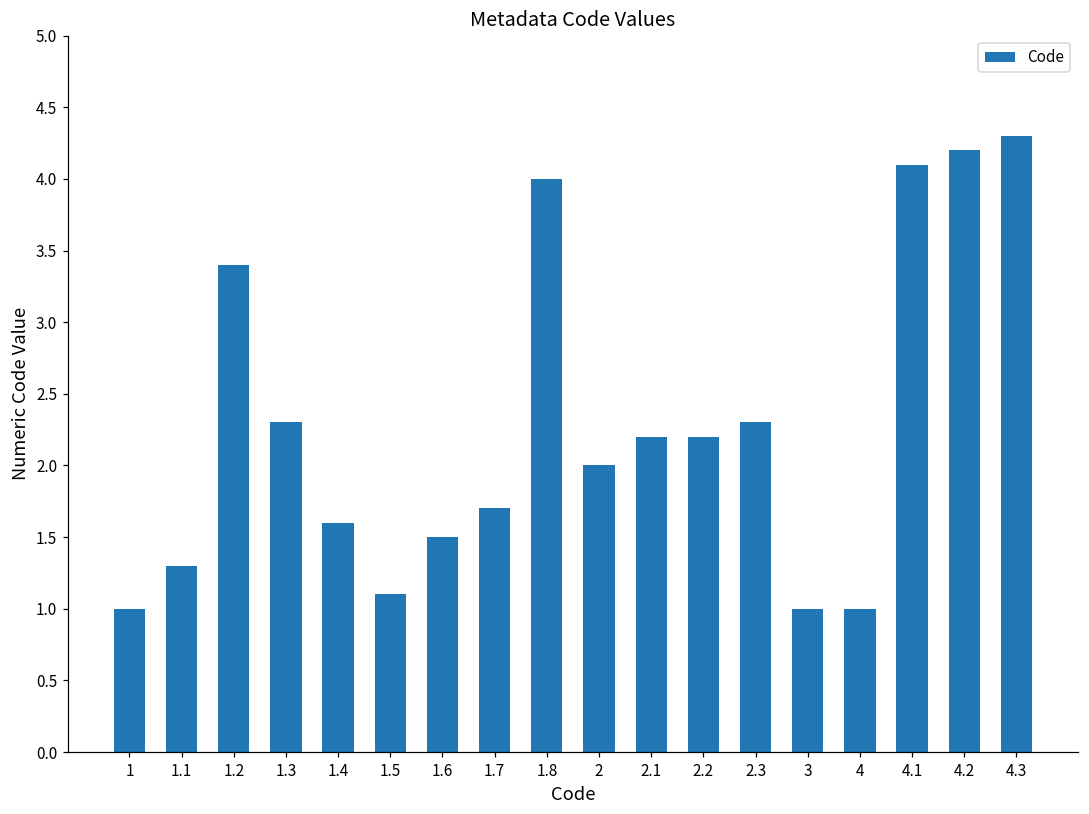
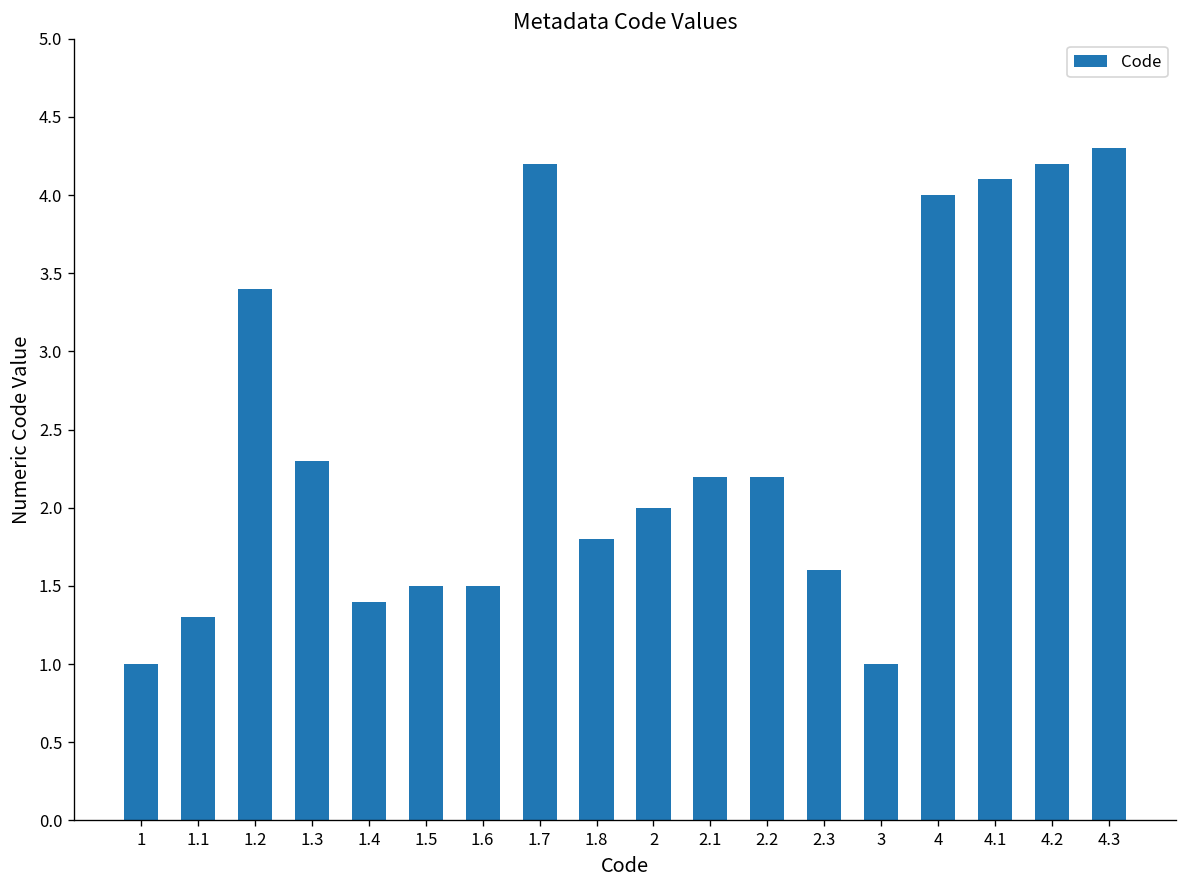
  {
    "1": 1.0,
    "1.1": 1.3,
    "1.2": 3.4,
    "1.3": 2.3,
-   "1.4": 1.6,
-   "1.5": 1.1,
+   "1.4": 1.4,
+   "1.5": 1.5,
    "1.6": 1.5,
-   "1.7": 1.7,
-   "1.8": 4.0,
+   "1.7": 4.2,
+   "1.8": 1.8,
    "2": 2.0,
    "2.1": 2.2,
    "2.2": 2.2,
-   "2.3": 2.3,
+   "2.3": 1.6,
    "3": 1.0,
-   "4": 1,
+   "4": 4,
    "4.1": 4.1,
    "4.2": 4.2,
    "4.3": 4.3
  }
